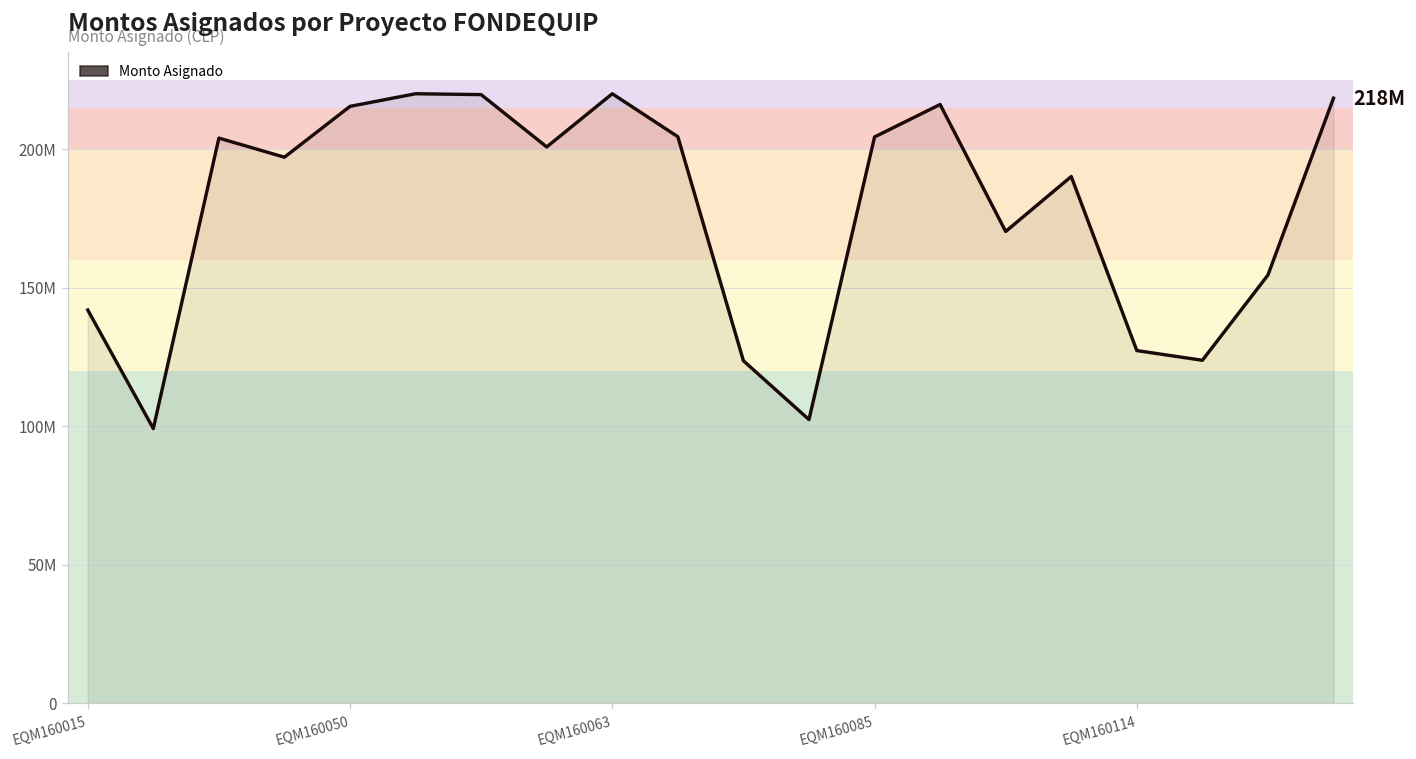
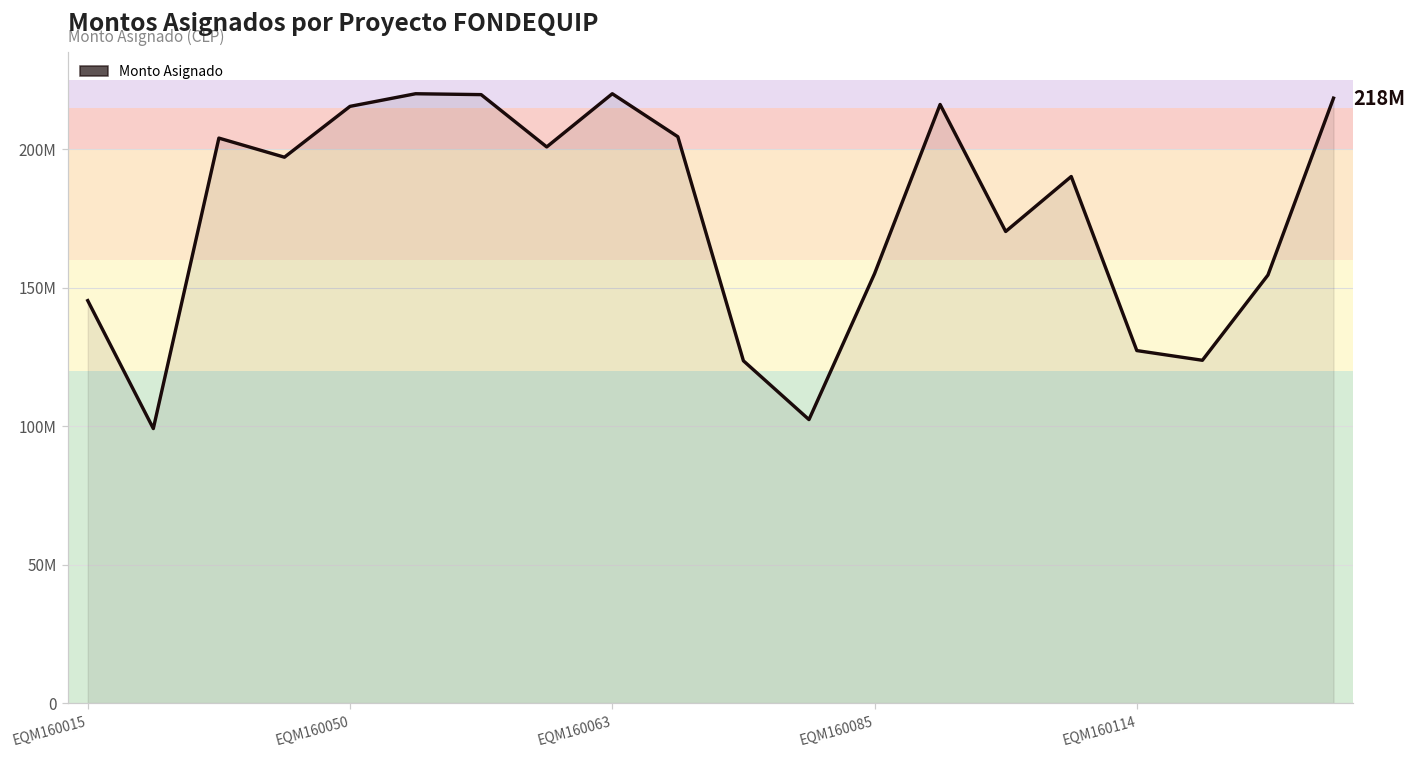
  {
-   "EQM160015": 142000000,
+   "EQM160015": 145000000,
    "EQM160050": 215000000,
    "EQM160063": 220000000,
-   "EQM160085": 204000000,
+   "EQM160085": 155000000,
    "EQM160114": 127000000
  }
